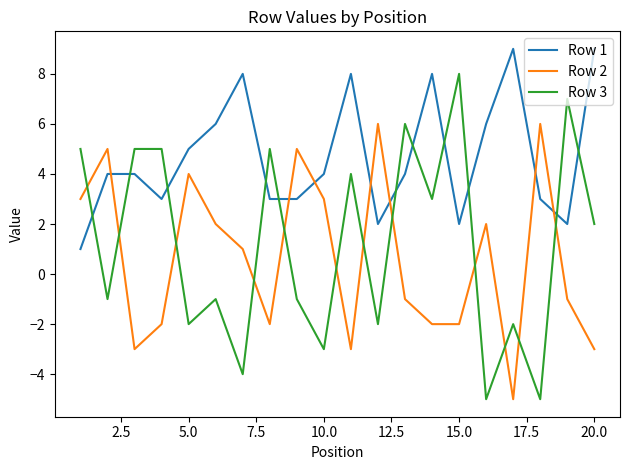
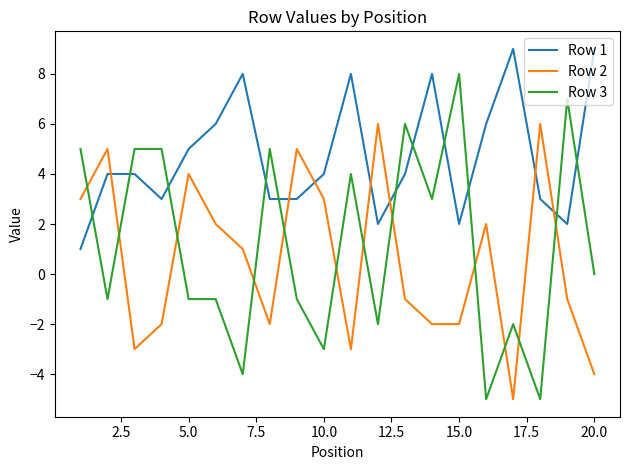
  {
    "Row 1": {
      "5.0": 5,
      "10.0": 4,
      "15.0": 2
    },
    "Row 2": {
      "5.0": 4,
      "10.0": 3,
      "15.0": -2,
-     "20.0": -3
+     "20.0": -4
    },
    "Row 3": {
-     "5.0": -2,
+     "5.0": -1,
      "10.0": -3,
      "15.0": 8,
-     "20.0": 2
+     "20.0": 0
    }
  }
